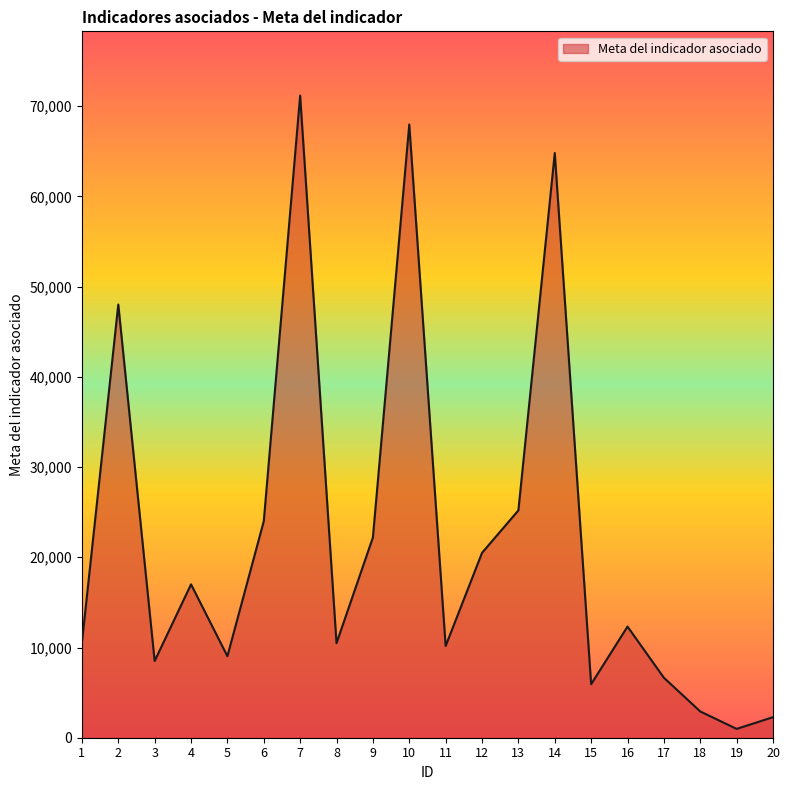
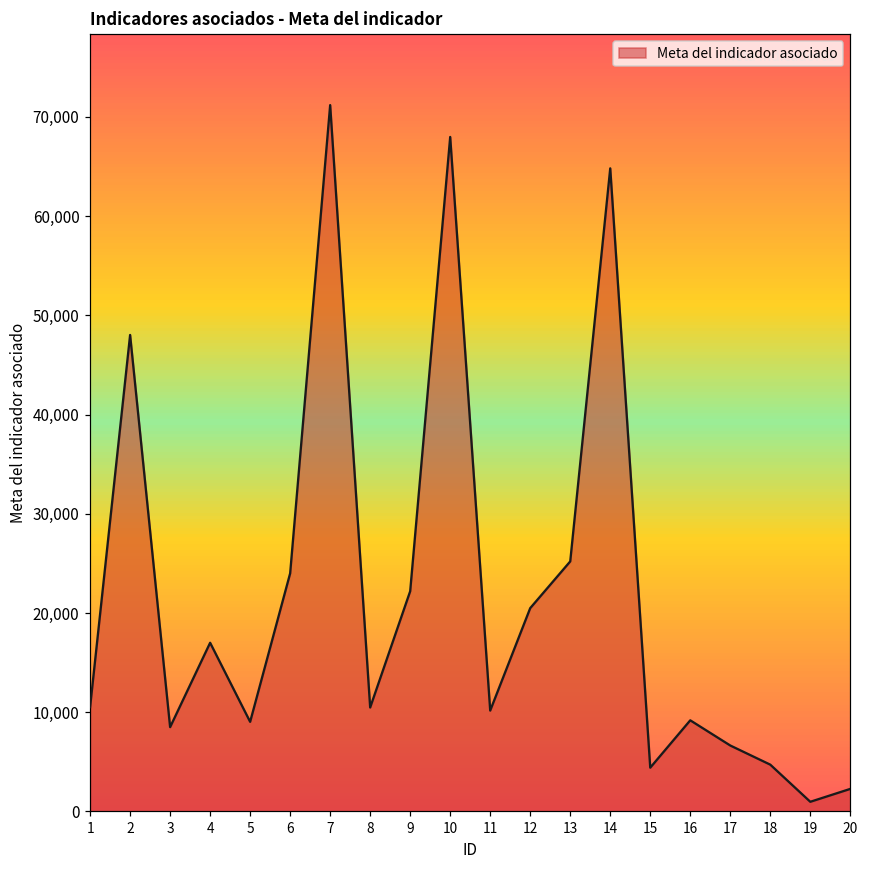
  {
    "1": "11,000",
    "2": "48,000",
    "3": "9,000",
    "4": "17,000",
    "5": "9,000",
    "6": "24,000",
    "7": "71,000",
    "8": "10,000",
    "9": "22,000",
    "10": "68,000",
    "11": "10,000",
    "12": "20,000",
    "13": "25,000",
    "14": "65,000",
-   "15": "6,000",
-   "16": "12,000",
+   "15": "4,000",
+   "16": "9,000",
    "17": "7,000",
-   "18": "3,000",
+   "18": "5,000",
    "19": "1,000",
    "20": "2,000"
  }
